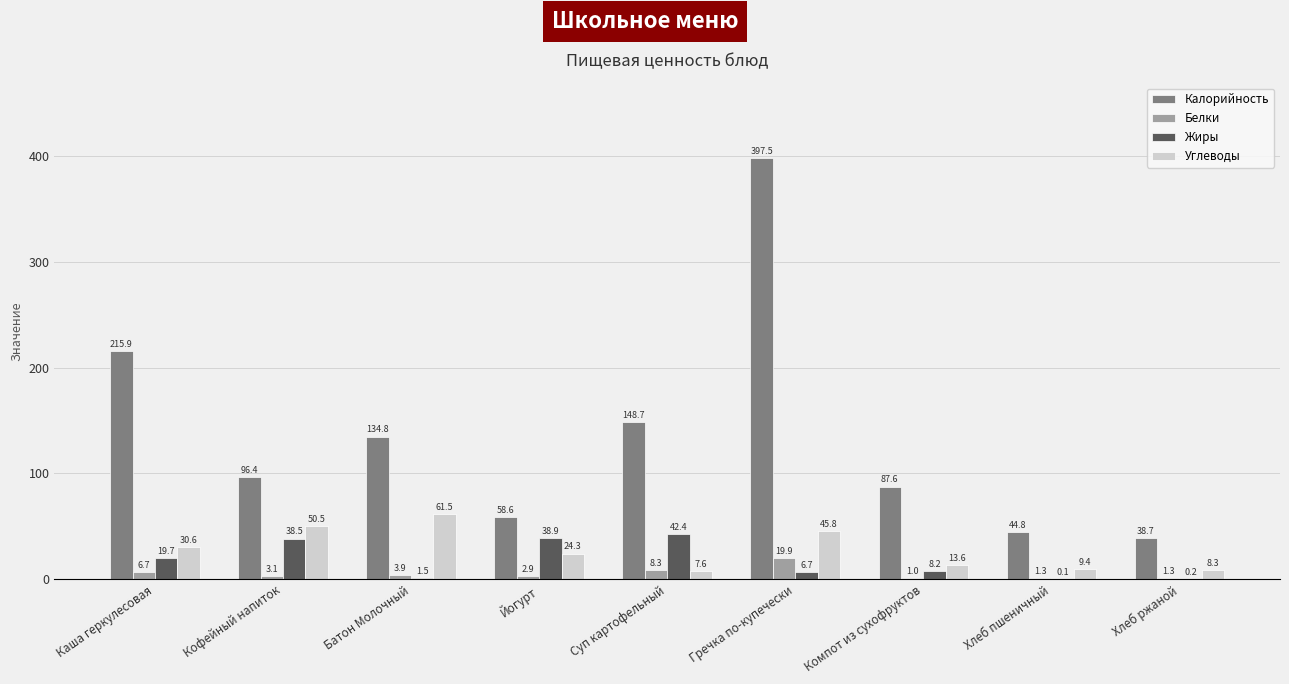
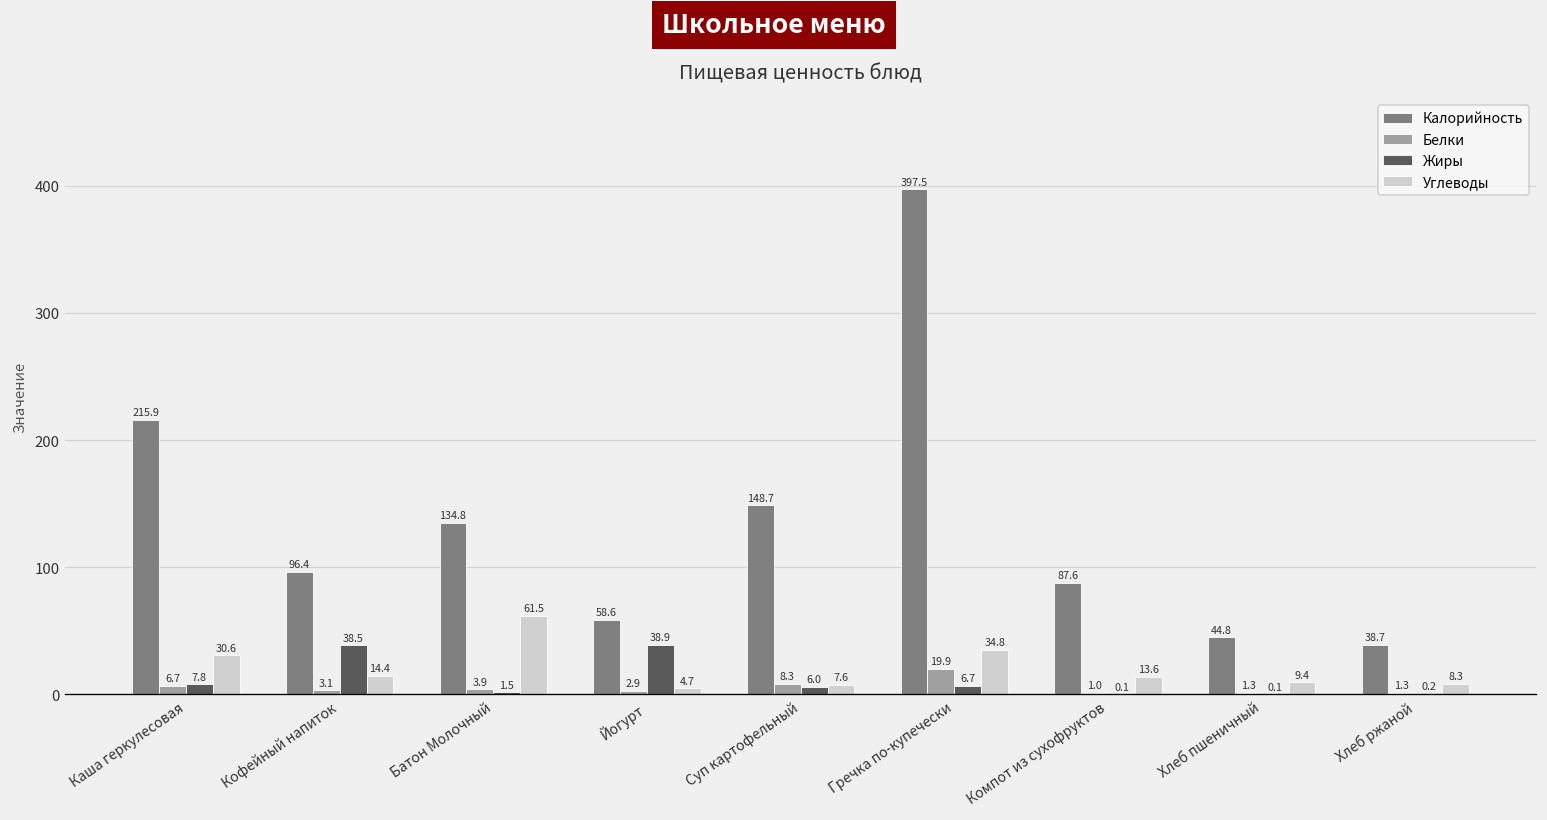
  {
    "Жиры": {
-     "Каша геркулесовая": 19.7,
+     "Каша геркулесовая": 7.8,
      "Кофейный напиток": 38.5,
      "Батон Молочный": 1.5,
      "Йогурт": 38.9,
-     "Суп картофельный": 42.4,
+     "Суп картофельный": 6.0,
      "Гречка по-купечески": 6.7,
-     "Компот из сухофруктов": 8.2,
+     "Компот из сухофруктов": 0.1,
      "Хлеб пшеничный": 0.1,
      "Хлеб ржаной": 0.2
    },
    "Углеводы": {
      "Каша геркулесовая": 30.6,
-     "Кофейный напиток": 50.5,
+     "Кофейный напиток": 14.4,
      "Батон Молочный": 61.5,
-     "Йогурт": 24.3,
+     "Йогурт": 4.7,
      "Суп картофельный": 7.6,
-     "Гречка по-купечески": 45.8,
+     "Гречка по-купечески": 34.8,
      "Компот из сухофруктов": 13.6,
      "Хлеб пшеничный": 9.4,
      "Хлеб ржаной": 8.3
    }
  }
